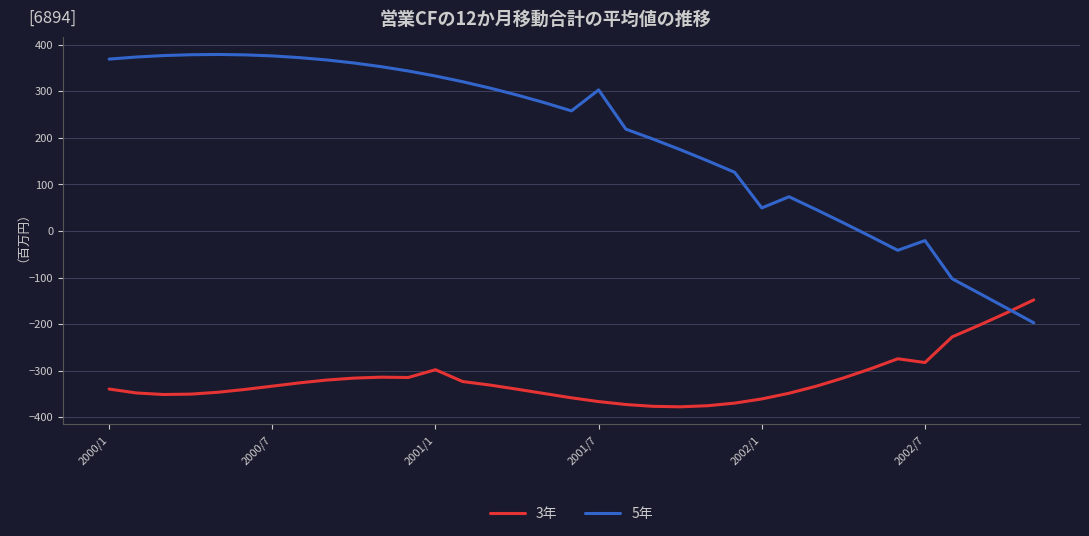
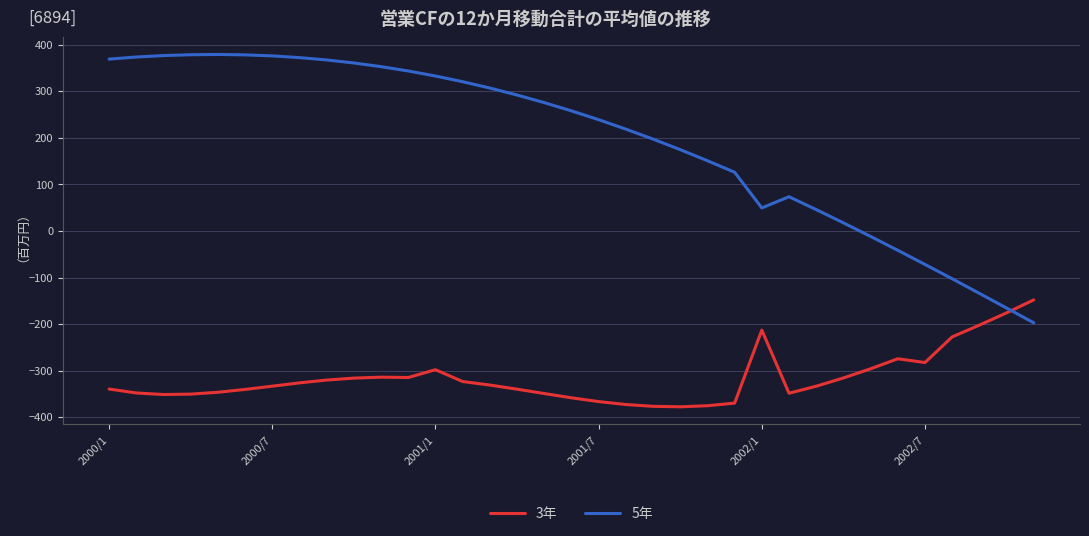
  {
    "3年": {
      "2000/1": -340,
      "2000/7": -330,
      "2001/1": -300,
      "2001/7": -370,
-     "2002/1": -360,
+     "2002/1": -210,
      "2002/7": -280
    },
    "5年": {
      "2000/1": 370,
      "2000/7": 380,
      "2001/1": 330,
-     "2001/7": 300,
+     "2001/7": 240,
      "2002/1": 50,
-     "2002/7": -20
+     "2002/7": -70
    }
  }
